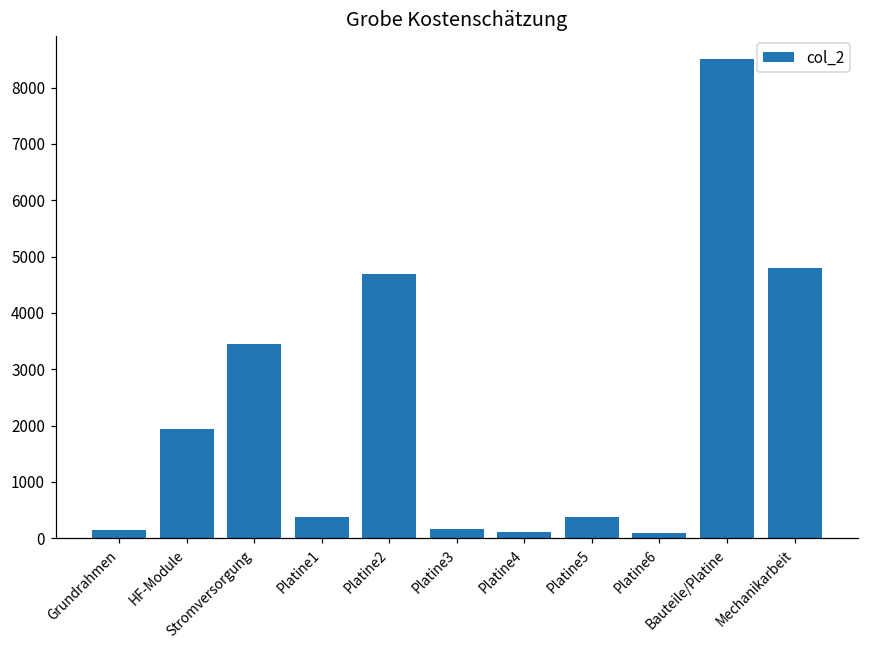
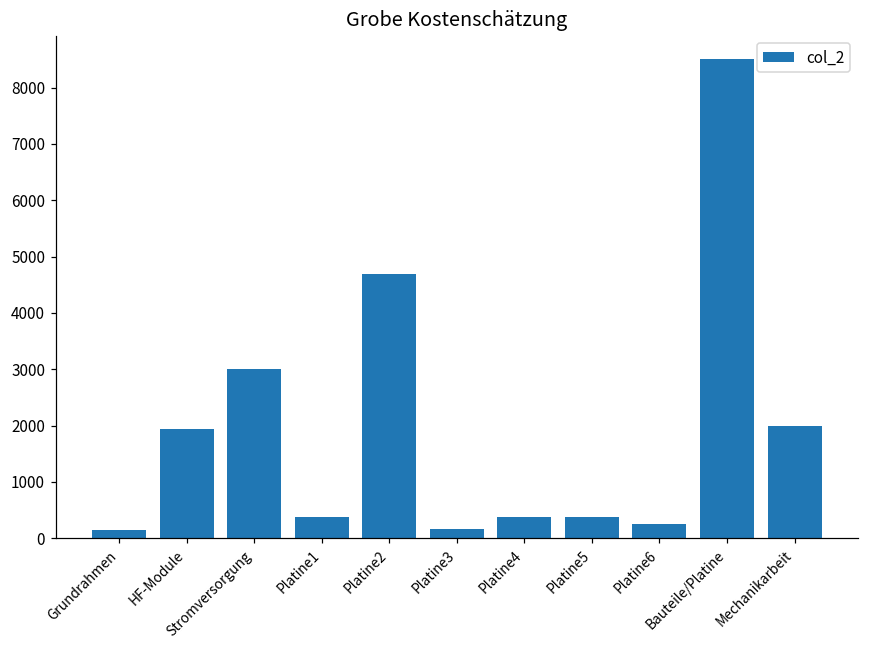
  {
    "Grundrahmen": 200,
    "HF-Module": 1900,
-   "Stromversorgung": 3400,
+   "Stromversorgung": 3000,
    "Platine1": 400,
    "Platine2": 4700,
    "Platine3": 200,
-   "Platine4": 100,
+   "Platine4": 400,
    "Platine5": 400,
-   "Platine6": 100,
+   "Platine6": 300,
    "Bauteile/Platine": 8500,
-   "Mechanikarbeit": 4800
+   "Mechanikarbeit": 2000
  }
